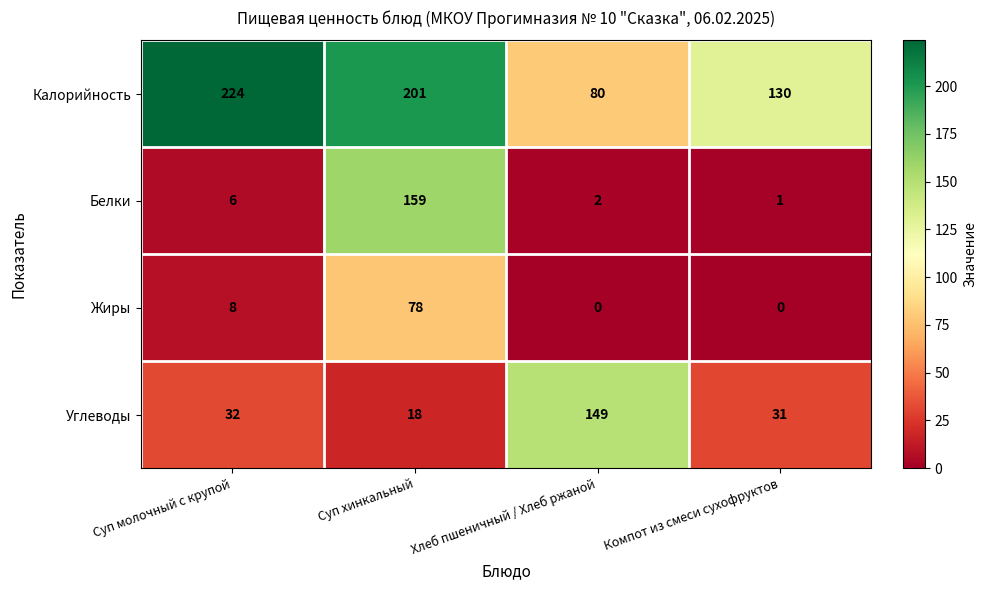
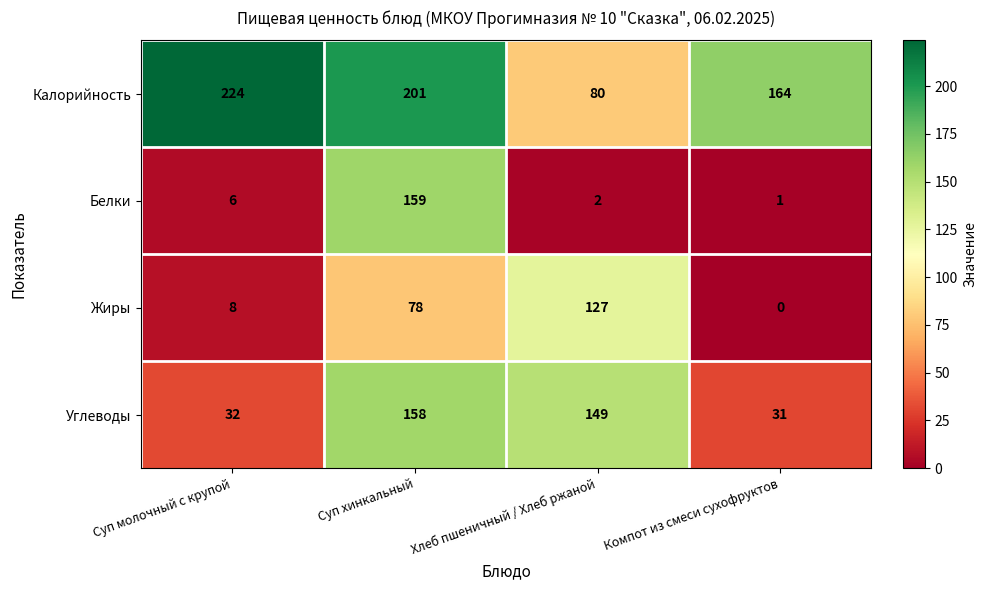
  {
    "Калорийность": {
      "Суп молочный с крупой": 224,
      "Суп хинкальный": 201,
      "Хлеб пшеничный / Хлеб ржаной": 80,
-     "Компот из смеси сухофруктов": 130
+     "Компот из смеси сухофруктов": 164
    },
    "Белки": {
      "Суп молочный с крупой": 6,
      "Суп хинкальный": 159,
      "Хлеб пшеничный / Хлеб ржаной": 2,
      "Компот из смеси сухофруктов": 1
    },
    "Жиры": {
      "Суп молочный с крупой": 8,
      "Суп хинкальный": 78,
-     "Хлеб пшеничный / Хлеб ржаной": 0,
+     "Хлеб пшеничный / Хлеб ржаной": 127,
      "Компот из смеси сухофруктов": 0
    },
    "Углеводы": {
      "Суп молочный с крупой": 32,
-     "Суп хинкальный": 18,
+     "Суп хинкальный": 158,
      "Хлеб пшеничный / Хлеб ржаной": 149,
      "Компот из смеси сухофруктов": 31
    }
  }
